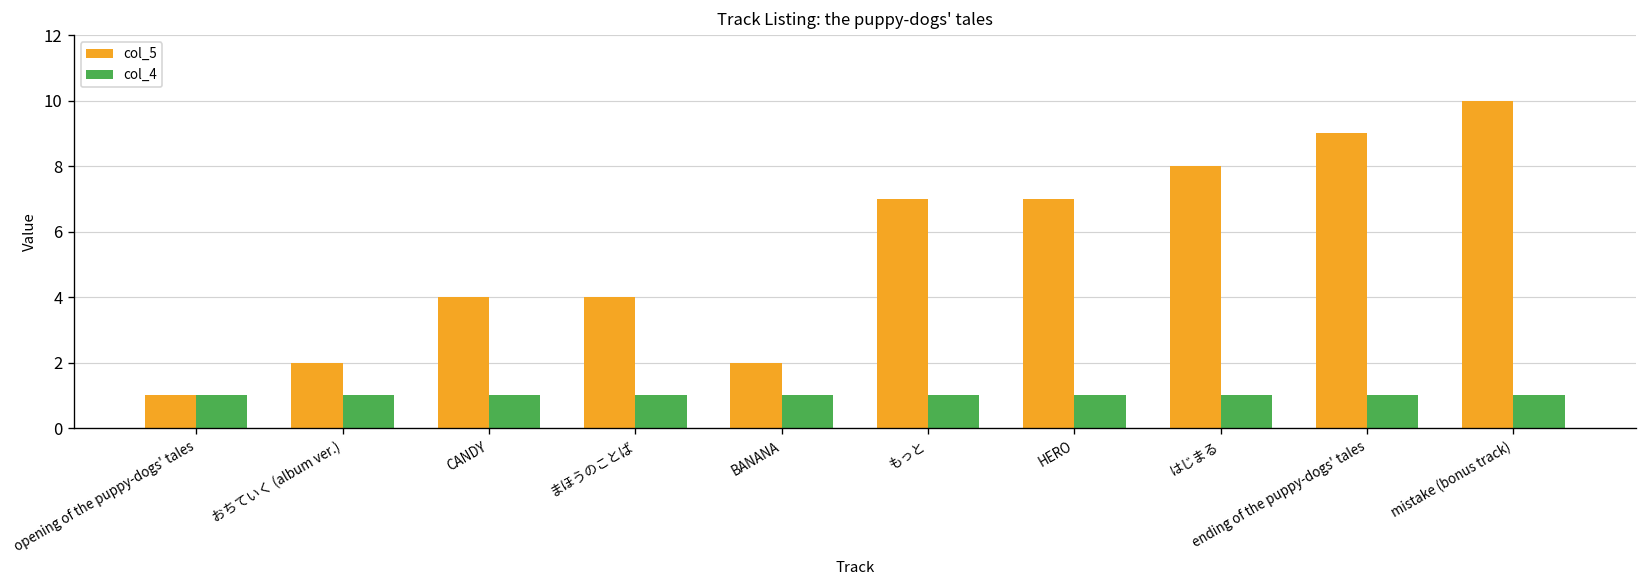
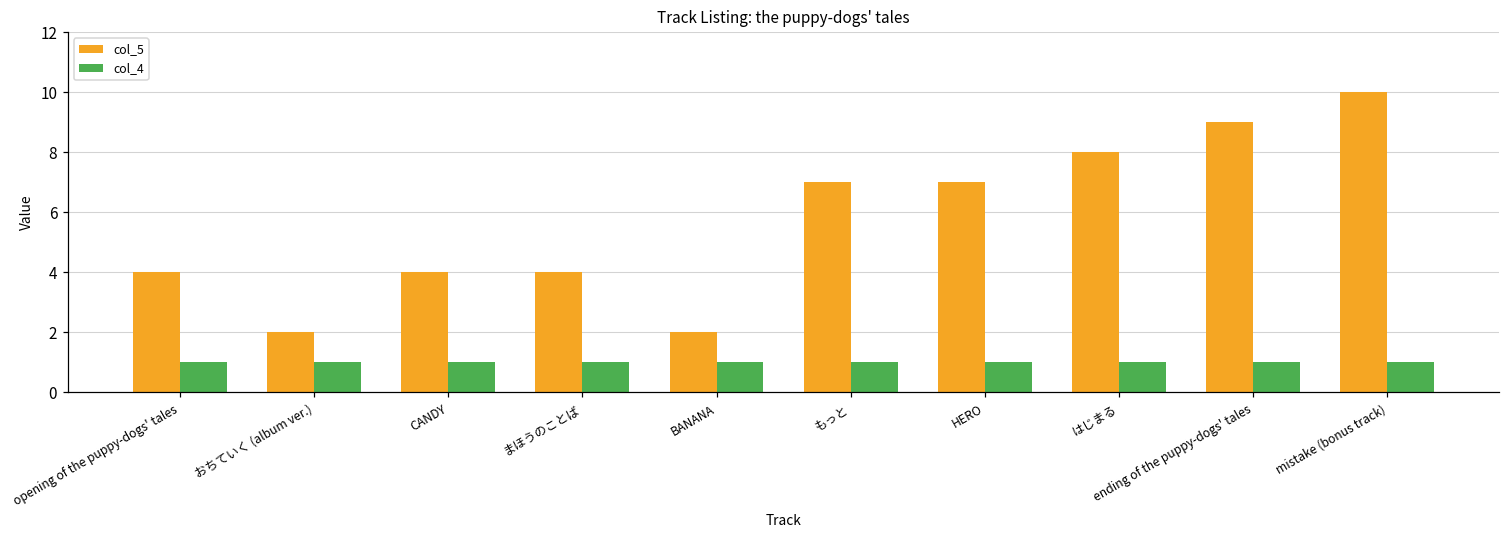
  {
    "col_5": {
-     "opening of the puppy-dogs' tales": 1,
+     "opening of the puppy-dogs' tales": 4,
      "おちていく (album ver.)": 2,
      "CANDY": 4,
      "まほうのことば": 4,
      "BANANA": 2,
      "もっと": 7,
      "HERO": 7,
      "はじまる": 8,
      "ending of the puppy-dogs' tales": 9,
      "mistake (bonus track)": 10
    },
    "col_4": {
      "opening of the puppy-dogs' tales": 1,
      "おちていく (album ver.)": 1,
      "CANDY": 1,
      "まほうのことば": 1,
      "BANANA": 1,
      "もっと": 1,
      "HERO": 1,
      "はじまる": 1,
      "ending of the puppy-dogs' tales": 1,
      "mistake (bonus track)": 1
    }
  }
